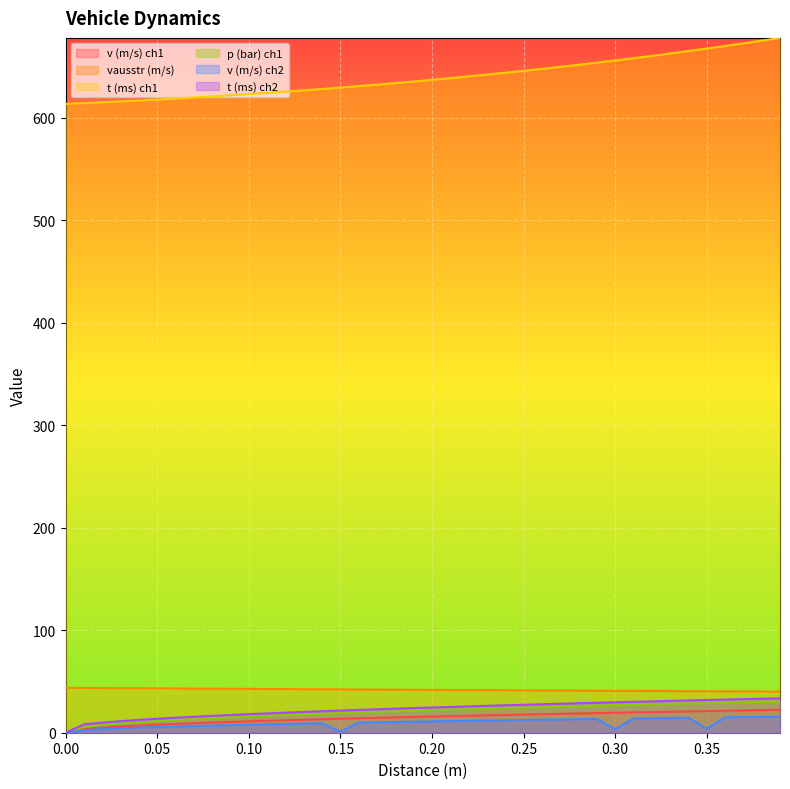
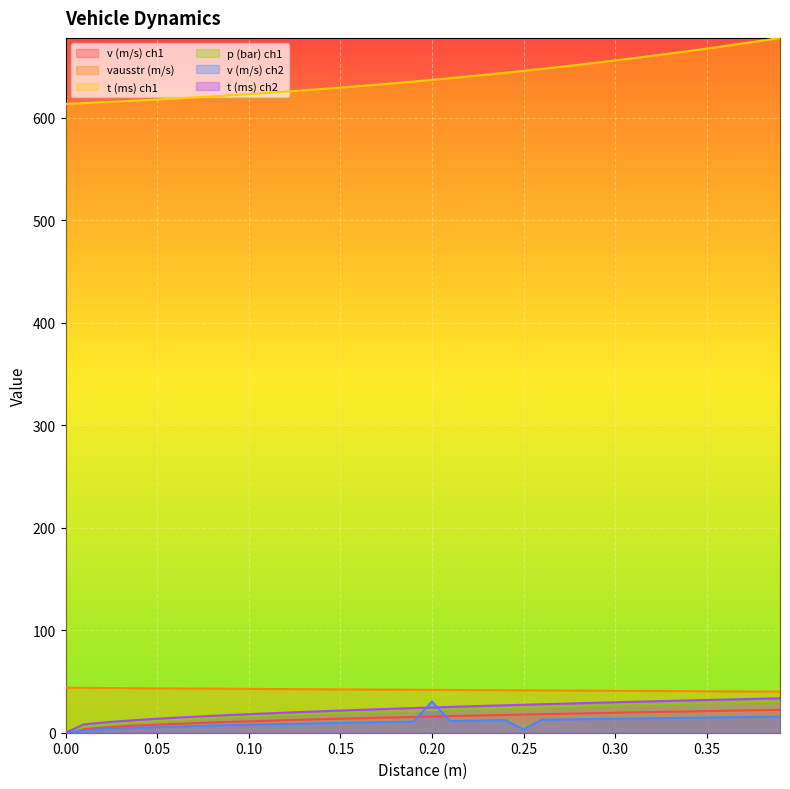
  {
    "p (bar) ch1": {
      "0.20": 22,
      "0.25": 24,
      "0.30": 27,
      "0.35": 29
    },
    "v (m/s) ch2": {
      "0.10": 8,
-     "0.15": 1,
-     "0.20": 11,
-     "0.25": 12,
-     "0.30": 3,
-     "0.35": 4
+     "0.15": 10,
+     "0.20": 30,
+     "0.25": 3,
+     "0.30": 14,
+     "0.35": 15
    },
    "t (ms) ch2": {
      "0.20": 25,
      "0.25": 27,
      "0.30": 30,
      "0.35": 32
    }
  }
